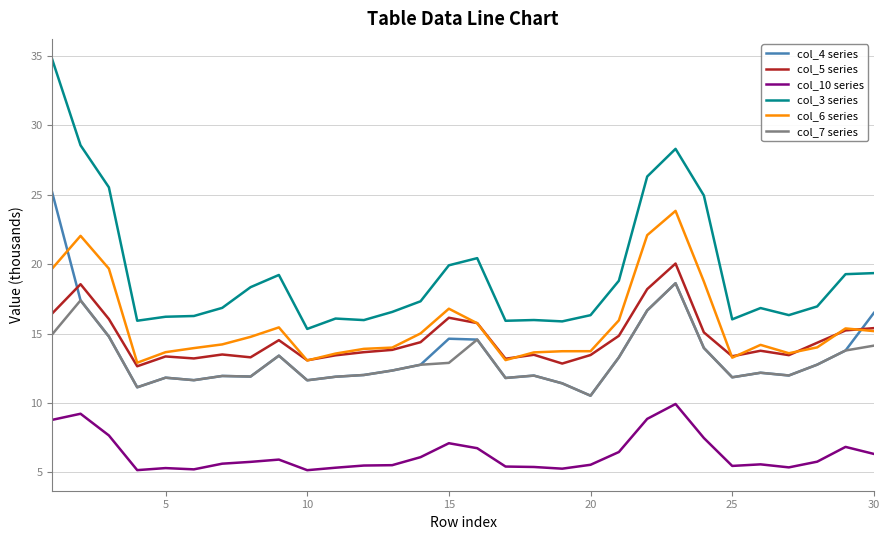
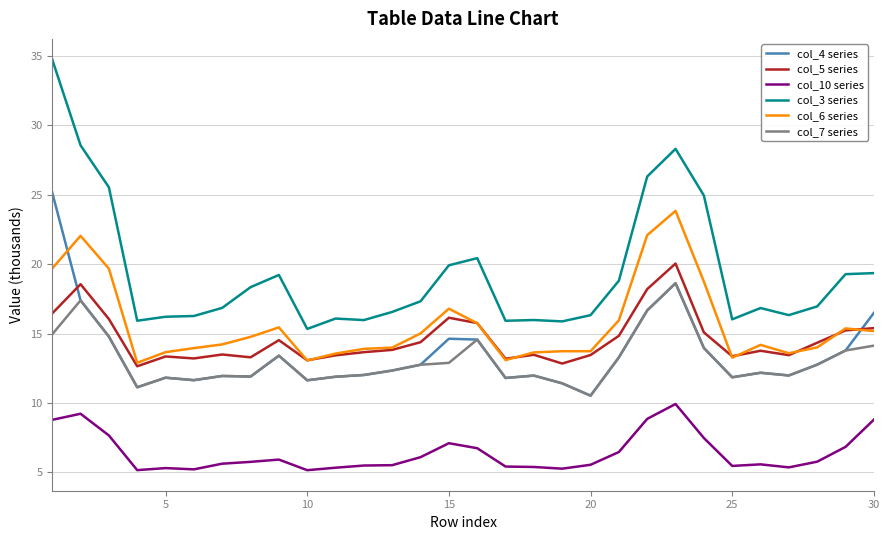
  {
    "col_4 series": {
      "15": 14.6,
      "30": 16.5
    },
    "col_5 series": {
      "5": 13.4,
      "15": 16.1,
      "20": 13.5,
      "30": 15.4
    },
    "col_10 series": {
      "5": 5.3,
      "10": 5.2,
      "15": 7.1,
      "20": 5.6,
      "25": 5.5,
-     "30": 6.3
+     "30": 8.8
    },
    "col_3 series": {
      "5": 16.2,
      "10": 15.3,
      "15": 19.9,
      "20": 16.3,
      "25": 16.0,
      "30": 19.4
    },
    "col_6 series": {
      "5": 13.7,
      "15": 16.8,
      "20": 13.7,
      "30": 15.2
    },
    "col_7 series": {
      "15": 12.9,
      "30": 14.1
    }
  }
